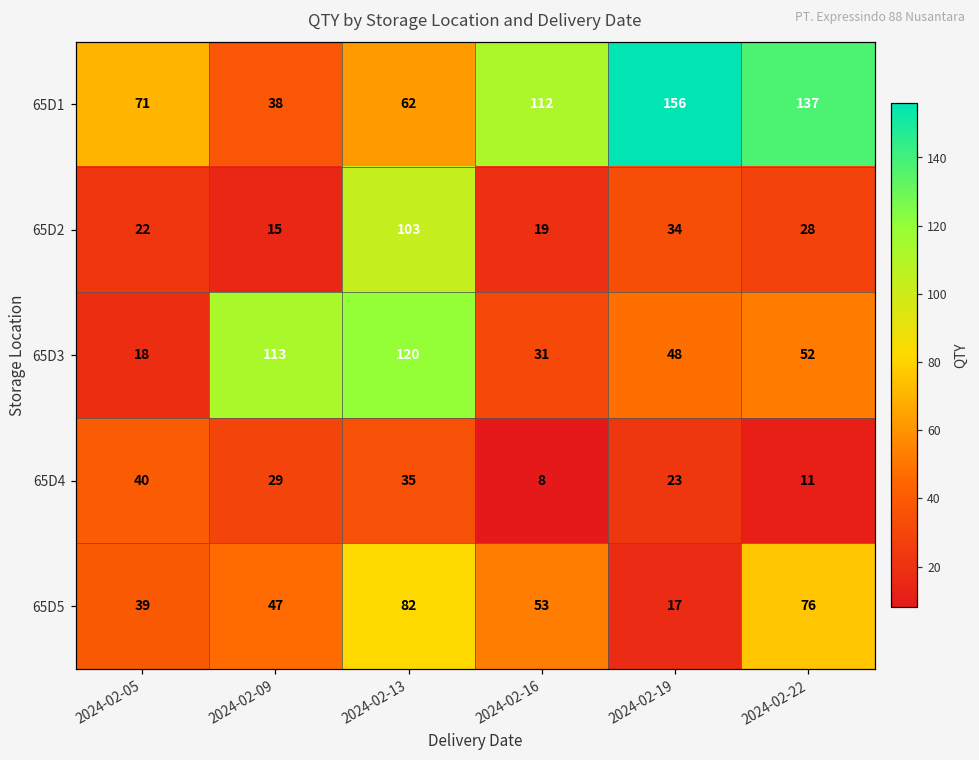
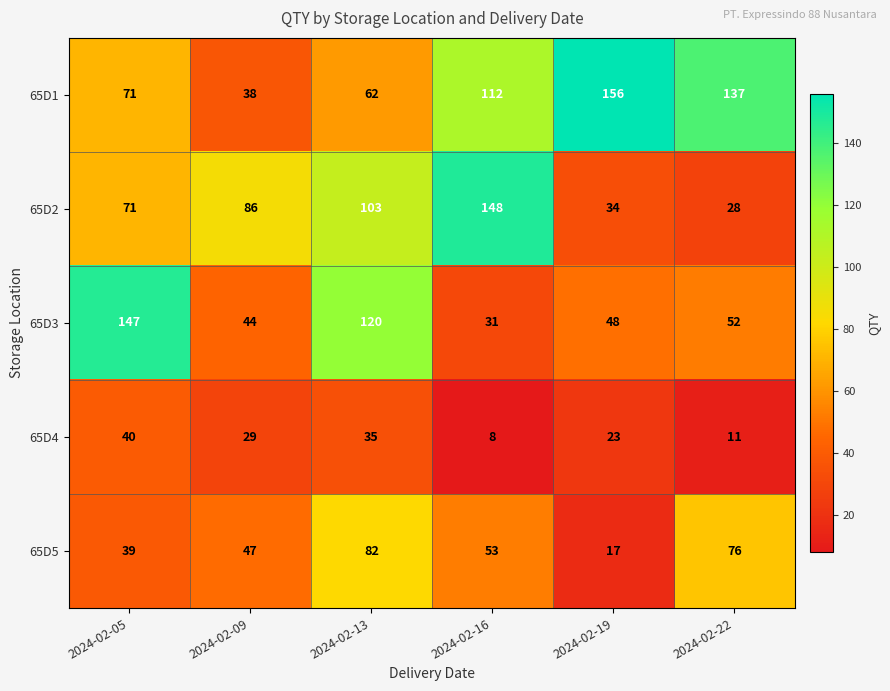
  {
    "65D1": {
      "2024-02-05": 71,
      "2024-02-09": 38,
      "2024-02-13": 62,
      "2024-02-16": 112,
      "2024-02-19": 156,
      "2024-02-22": 137
    },
    "65D2": {
-     "2024-02-05": 22,
-     "2024-02-09": 15,
+     "2024-02-05": 71,
+     "2024-02-09": 86,
      "2024-02-13": 103,
-     "2024-02-16": 19,
+     "2024-02-16": 148,
      "2024-02-19": 34,
      "2024-02-22": 28
    },
    "65D3": {
-     "2024-02-05": 18,
-     "2024-02-09": 113,
+     "2024-02-05": 147,
+     "2024-02-09": 44,
      "2024-02-13": 120,
      "2024-02-16": 31,
      "2024-02-19": 48,
      "2024-02-22": 52
    },
    "65D4": {
      "2024-02-05": 40,
      "2024-02-09": 29,
      "2024-02-13": 35,
      "2024-02-16": 8,
      "2024-02-19": 23,
      "2024-02-22": 11
    },
    "65D5": {
      "2024-02-05": 39,
      "2024-02-09": 47,
      "2024-02-13": 82,
      "2024-02-16": 53,
      "2024-02-19": 17,
      "2024-02-22": 76
    }
  }
